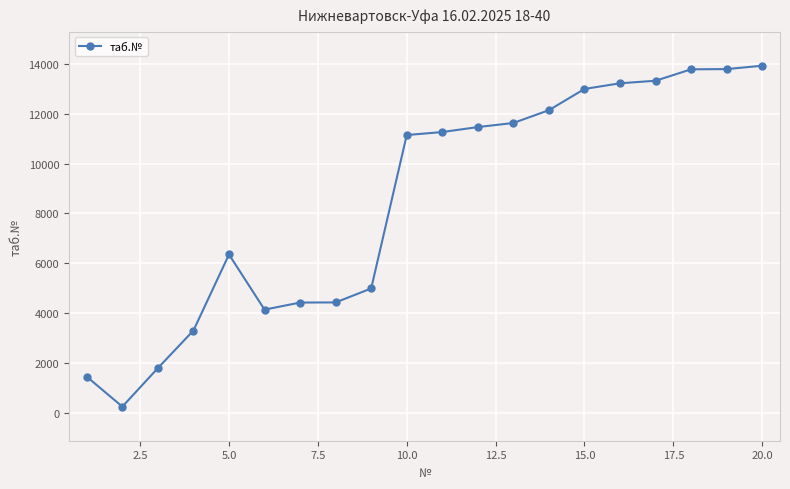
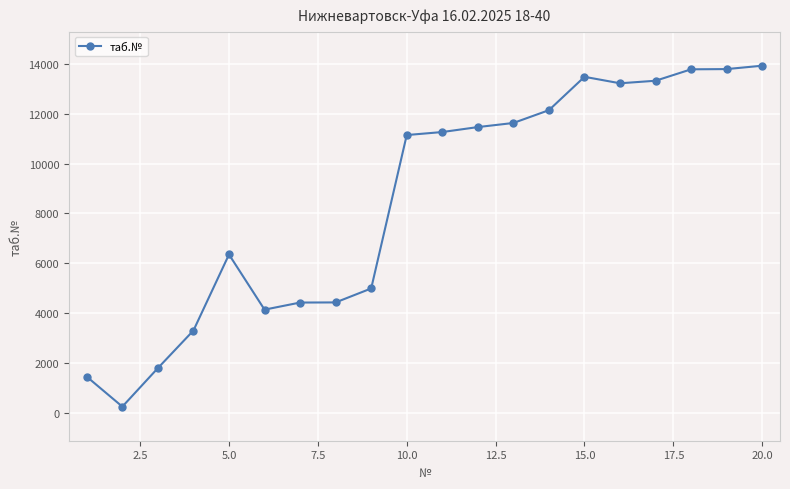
  {
    "5.0": 6400,
    "10.0": 11200,
-   "15.0": 13000,
+   "15.0": 13500,
    "20.0": 13900
  }
